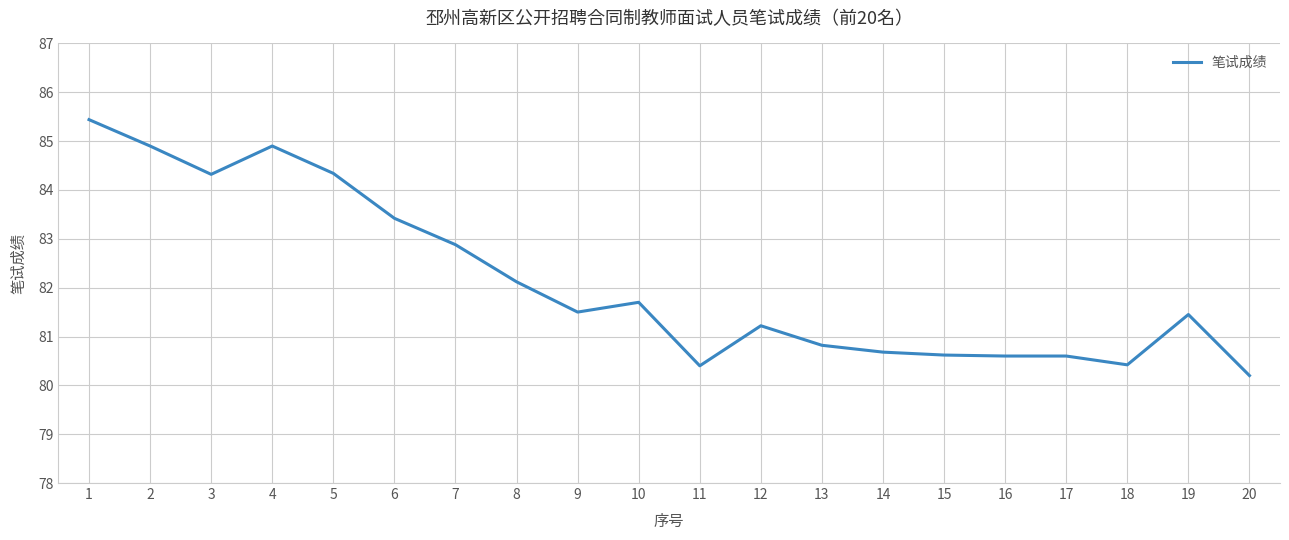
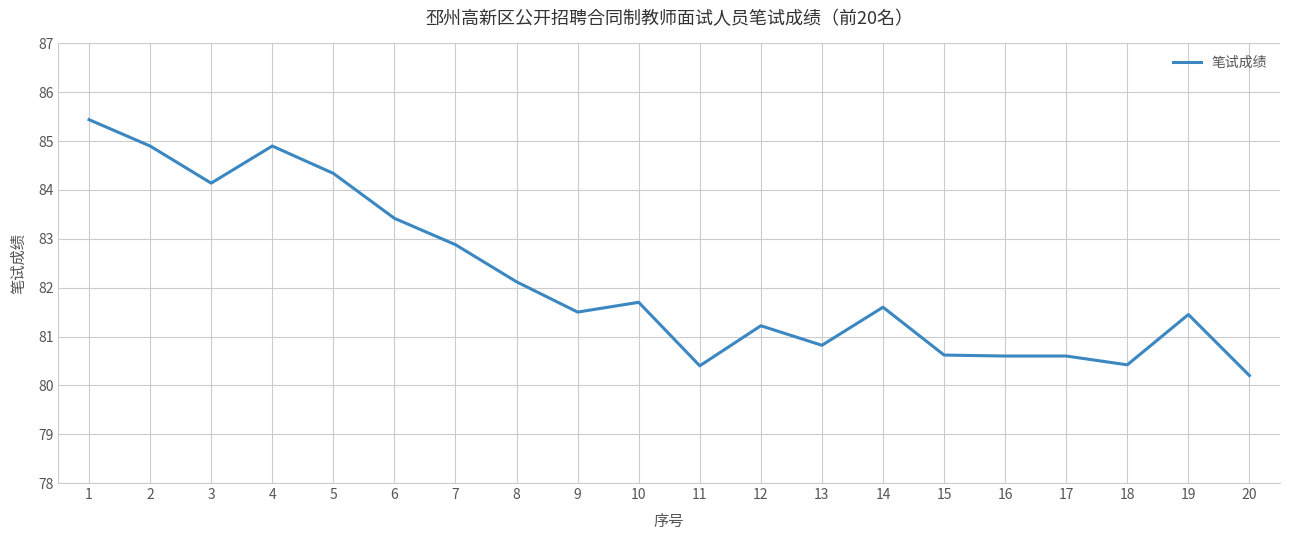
  {
    "1": 85.4,
    "2": 84.9,
-   "3": 84.3,
+   "3": 84.1,
    "4": 84.9,
    "5": 84.3,
    "6": 83.4,
    "7": 82.9,
    "8": 82.1,
    "9": 81.5,
    "10": 81.7,
    "11": 80.4,
    "12": 81.2,
    "13": 80.8,
-   "14": 80.7,
+   "14": 81.6,
    "15": 80.6,
    "16": 80.6,
    "17": 80.6,
    "18": 80.4,
    "19": 81.5,
    "20": 80.2
  }
